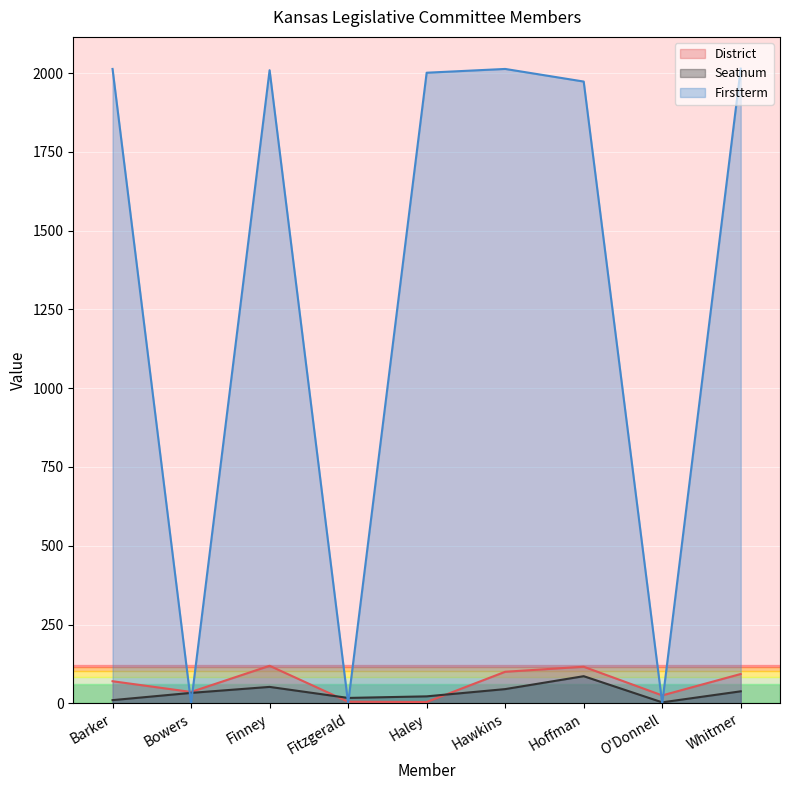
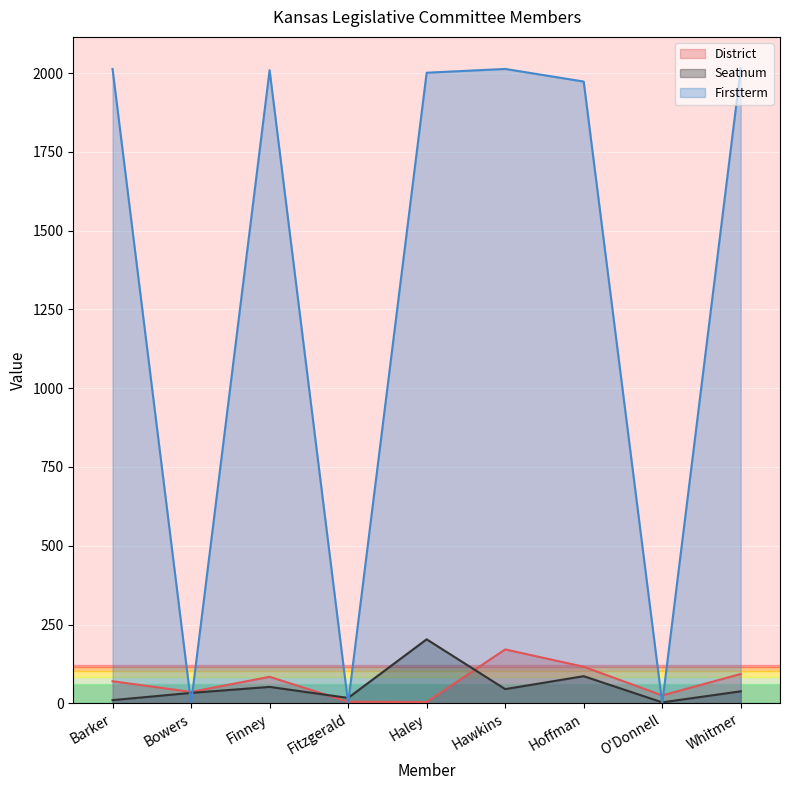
  {
    "District": {
      "Barker": 70,
-     "Finney": 120,
+     "Finney": 80,
      "Haley": 0,
-     "Hawkins": 100,
+     "Hawkins": 170,
      "Hoffman": 120,
      "O'Donnell": 30,
      "Whitmer": 90
    },
    "Seatnum": {
      "Barker": 10,
      "Finney": 50,
      "Fitzgerald": 20,
-     "Haley": 20,
+     "Haley": 200,
      "Hawkins": 50,
      "Hoffman": 90,
      "Whitmer": 40
    },
    "Firstterm": {
      "Barker": 2010,
      "Bowers": 0,
      "Finney": 2010,
      "Haley": 2000,
      "Hawkins": 2010,
      "Hoffman": 1970
    }
  }
